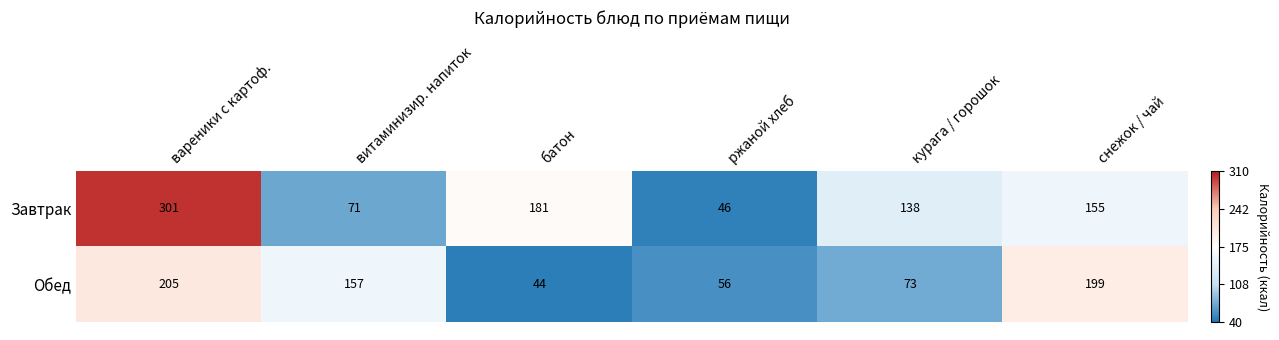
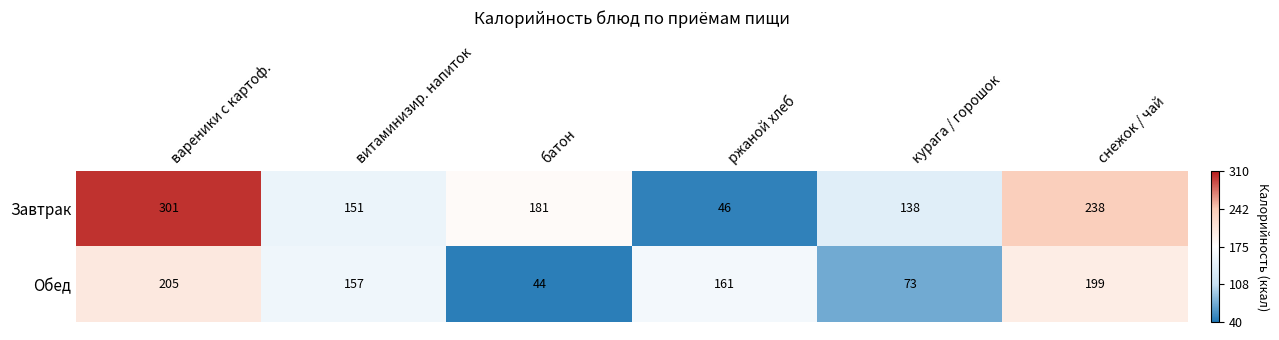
  {
    "Завтрак": {
      "вареники с картоф.": 301,
-     "витаминизир. напиток": 71,
+     "витаминизир. напиток": 151,
      "батон": 181,
      "ржаной хлеб": 46,
      "курага / горошок": 138,
-     "снежок / чай": 155
+     "снежок / чай": 238
    },
    "Обед": {
      "вареники с картоф.": 205,
      "витаминизир. напиток": 157,
      "батон": 44,
-     "ржаной хлеб": 56,
+     "ржаной хлеб": 161,
      "курага / горошок": 73,
      "снежок / чай": 199
    }
  }
